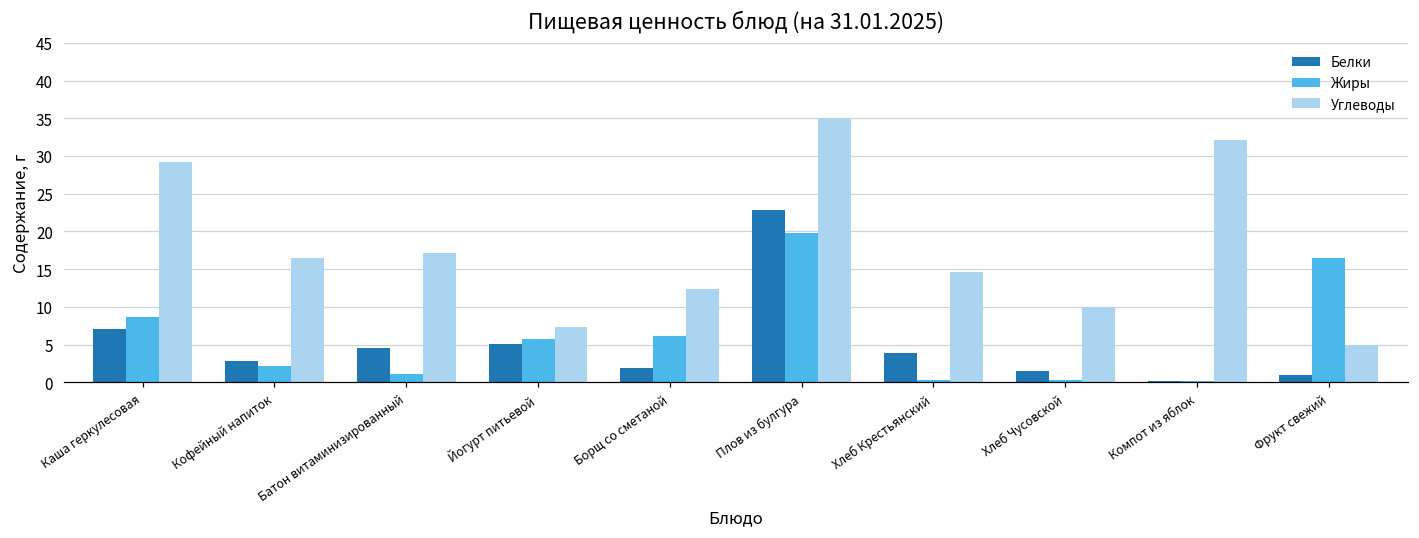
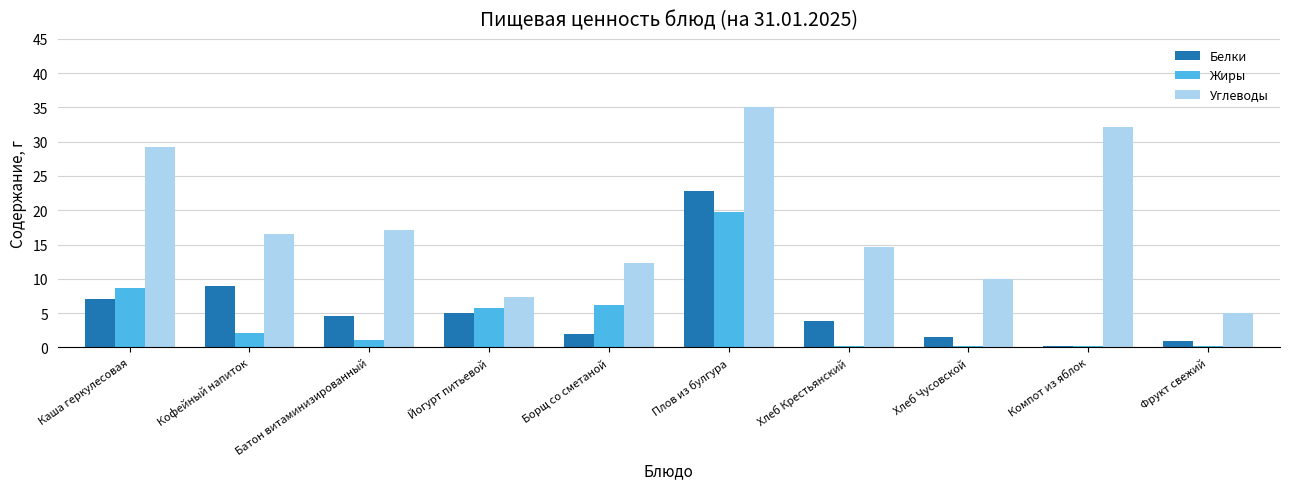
  {
    "Белки": {
      "Каша геркулесовая": 7,
-     "Кофейный напиток": 3,
+     "Кофейный напиток": 9,
      "Батон витаминизированный": 5,
      "Йогурт питьевой": 5,
      "Борщ со сметаной": 2,
      "Плов из булгура": 23,
      "Хлеб Крестьянский": 4,
      "Хлеб Чусовской": 2,
      "Фрукт свежий": 1
    },
    "Жиры": {
      "Каша геркулесовая": 9,
      "Кофейный напиток": 2,
      "Батон витаминизированный": 1,
      "Йогурт питьевой": 6,
      "Борщ со сметаной": 6,
      "Плов из булгура": 20,
-     "Фрукт свежий": 17
+     "Фрукт свежий": 0
    },
    "Углеводы": {
      "Каша геркулесовая": 29,
      "Кофейный напиток": 16,
      "Батон витаминизированный": 17,
      "Йогурт питьевой": 7,
      "Борщ со сметаной": 12,
      "Плов из булгура": 35,
      "Хлеб Крестьянский": 15,
      "Хлеб Чусовской": 10,
      "Компот из яблок": 32,
      "Фрукт свежий": 5
    }
  }
